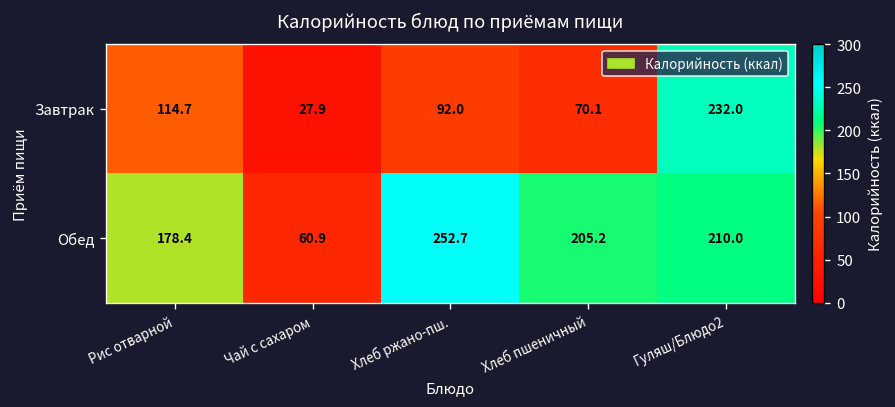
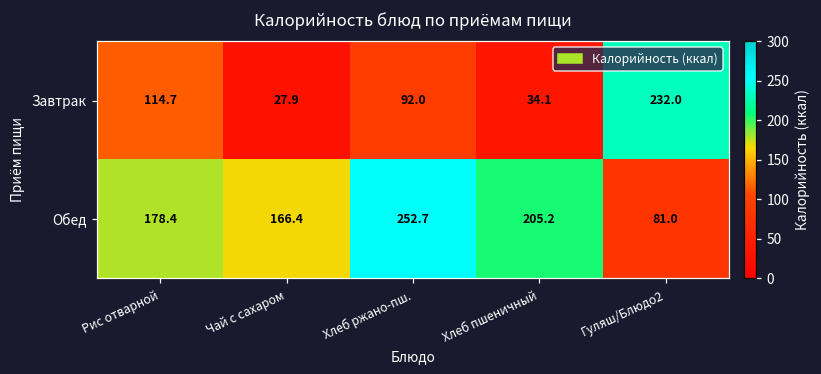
  {
    "Завтрак": {
      "Рис отварной": 114.7,
      "Чай с сахаром": 27.9,
      "Хлеб ржано-пш.": 92.0,
-     "Хлеб пшеничный": 70.1,
+     "Хлеб пшеничный": 34.1,
      "Гуляш/Блюдо2": 232.0
    },
    "Обед": {
      "Рис отварной": 178.4,
-     "Чай с сахаром": 60.9,
+     "Чай с сахаром": 166.4,
      "Хлеб ржано-пш.": 252.7,
      "Хлеб пшеничный": 205.2,
-     "Гуляш/Блюдо2": 210.0
+     "Гуляш/Блюдо2": 81.0
    }
  }
